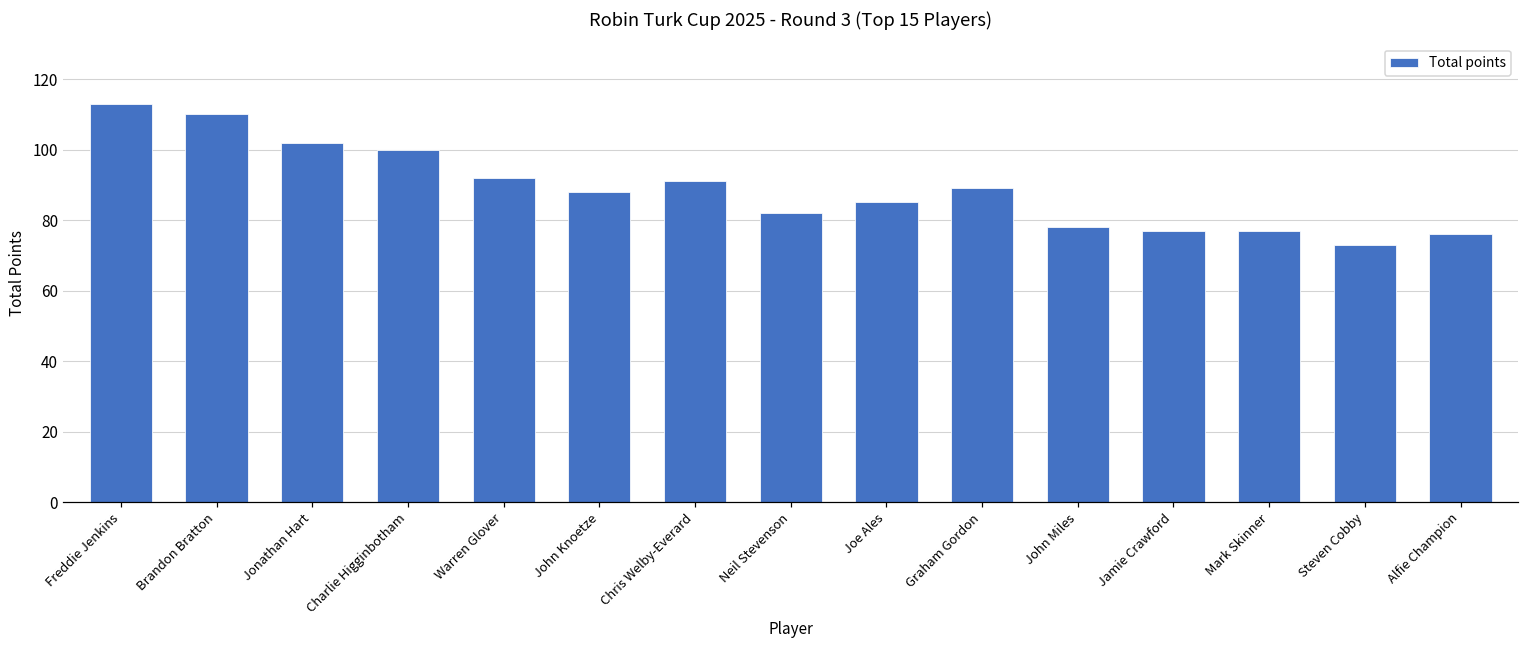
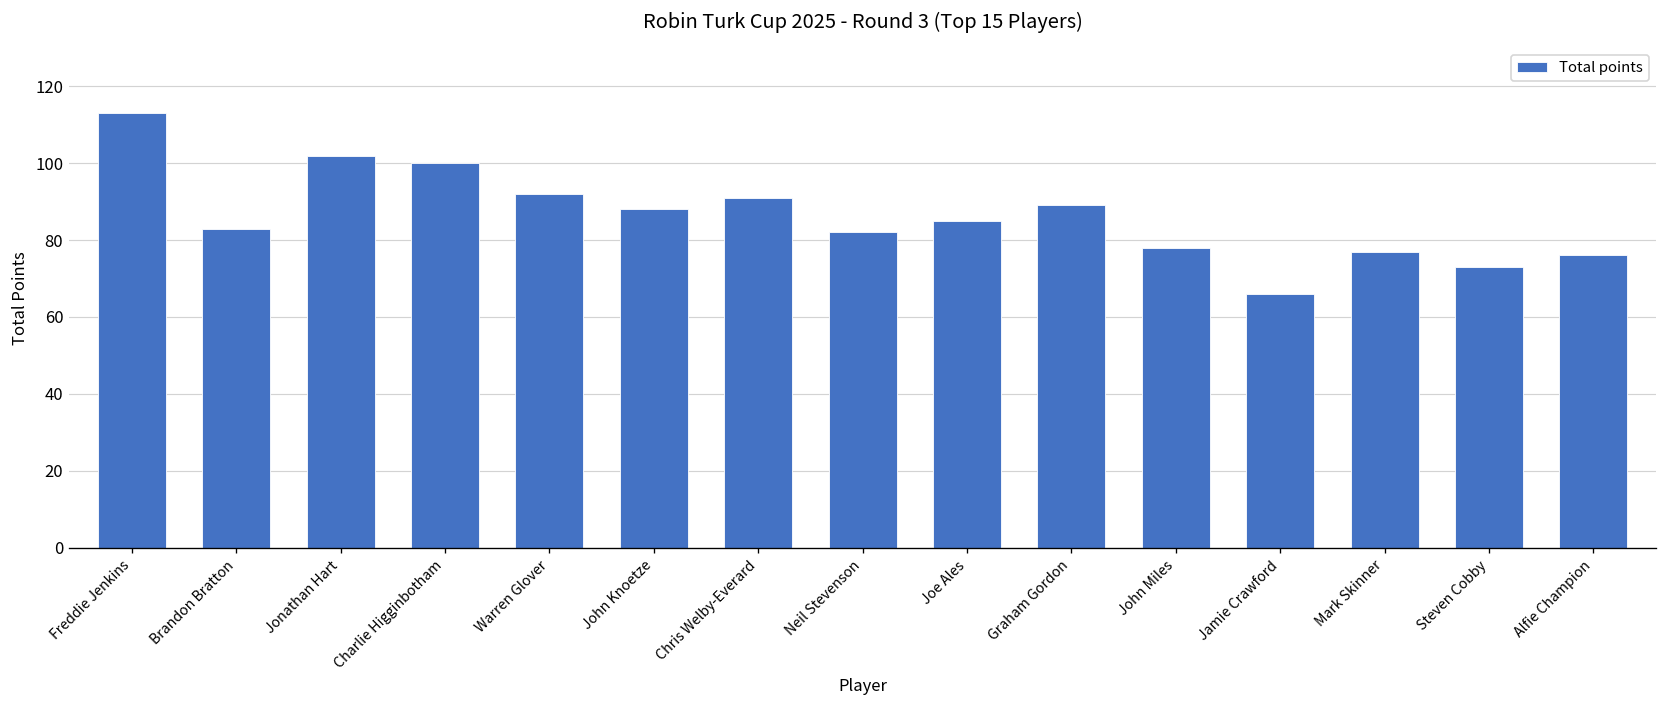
  {
    "Freddie Jenkins": 113,
-   "Brandon Bratton": 110,
+   "Brandon Bratton": 83,
    "Jonathan Hart": 102,
    "Charlie Higginbotham": 100,
    "Warren Glover": 92,
    "John Knoetze": 88,
    "Chris Welby-Everard": 91,
    "Neil Stevenson": 82,
    "Joe Ales": 85,
    "Graham Gordon": 89,
    "John Miles": 78,
-   "Jamie Crawford": 77,
+   "Jamie Crawford": 66,
    "Mark Skinner": 77,
    "Steven Cobby": 73,
    "Alfie Champion": 76
  }
